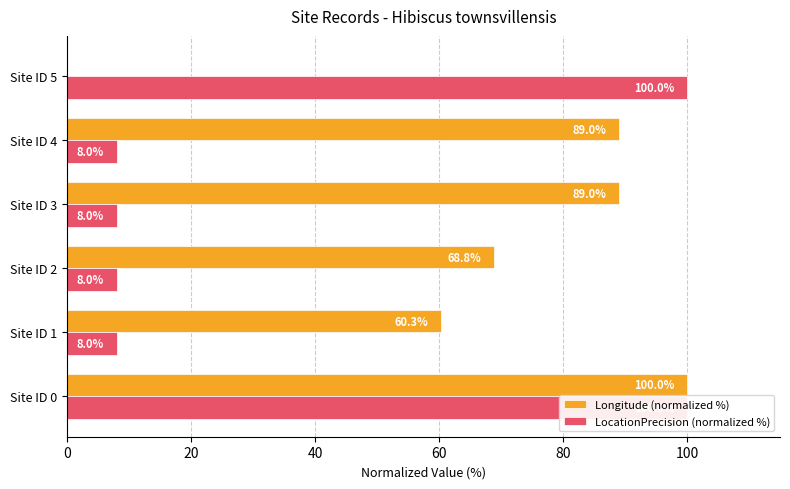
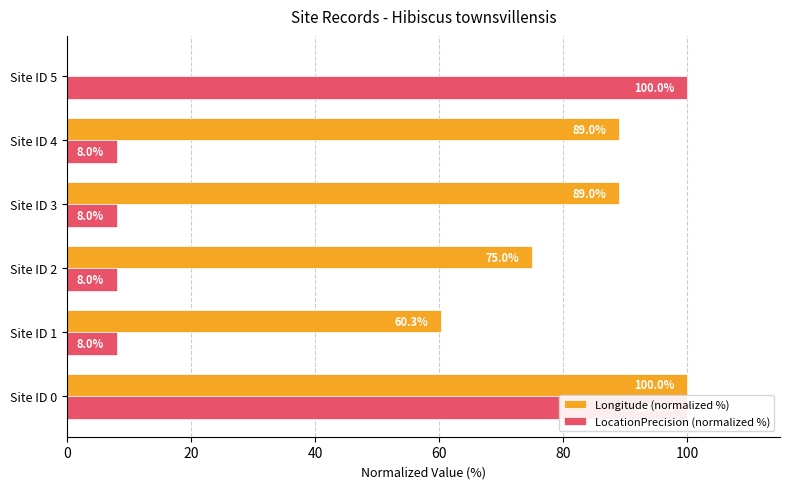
  {
    "Longitude (normalized %)": {
      "Site ID 4": "89.0%",
      "Site ID 3": "89.0%",
-     "Site ID 2": "68.8%",
+     "Site ID 2": "75.0%",
      "Site ID 1": "60.3%",
      "Site ID 0": "100.0%"
    },
    "LocationPrecision (normalized %)": {
      "Site ID 5": "100.0%",
      "Site ID 4": "8.0%",
      "Site ID 3": "8.0%",
      "Site ID 2": "8.0%",
      "Site ID 1": "8.0%"
    }
  }
